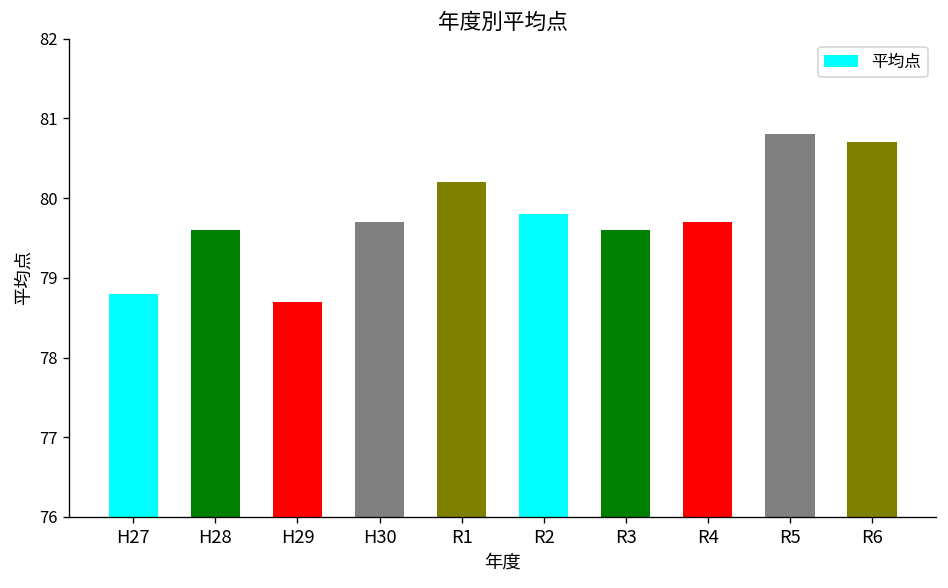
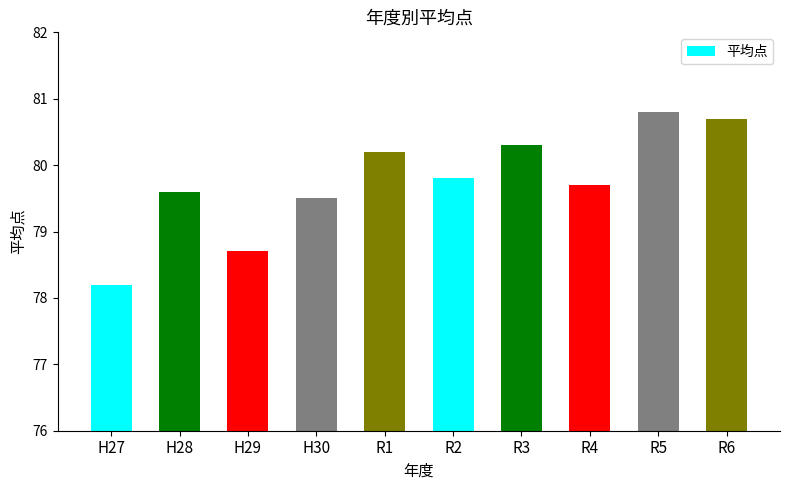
  {
-   "H27": 78.8,
+   "H27": 78.2,
    "H28": 79.6,
    "H29": 78.7,
-   "H30": 79.7,
+   "H30": 79.5,
    "R1": 80.2,
    "R2": 79.8,
-   "R3": 79.6,
+   "R3": 80.3,
    "R4": 79.7,
    "R5": 80.8,
    "R6": 80.7
  }
